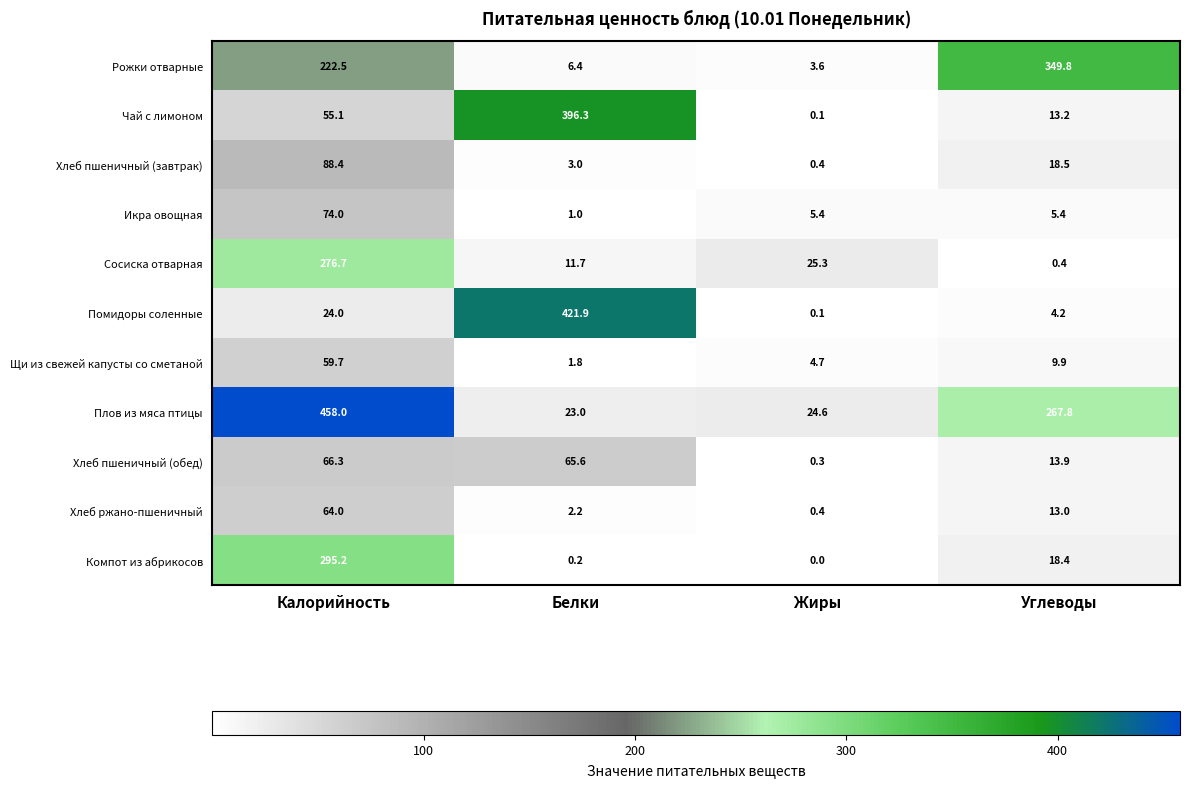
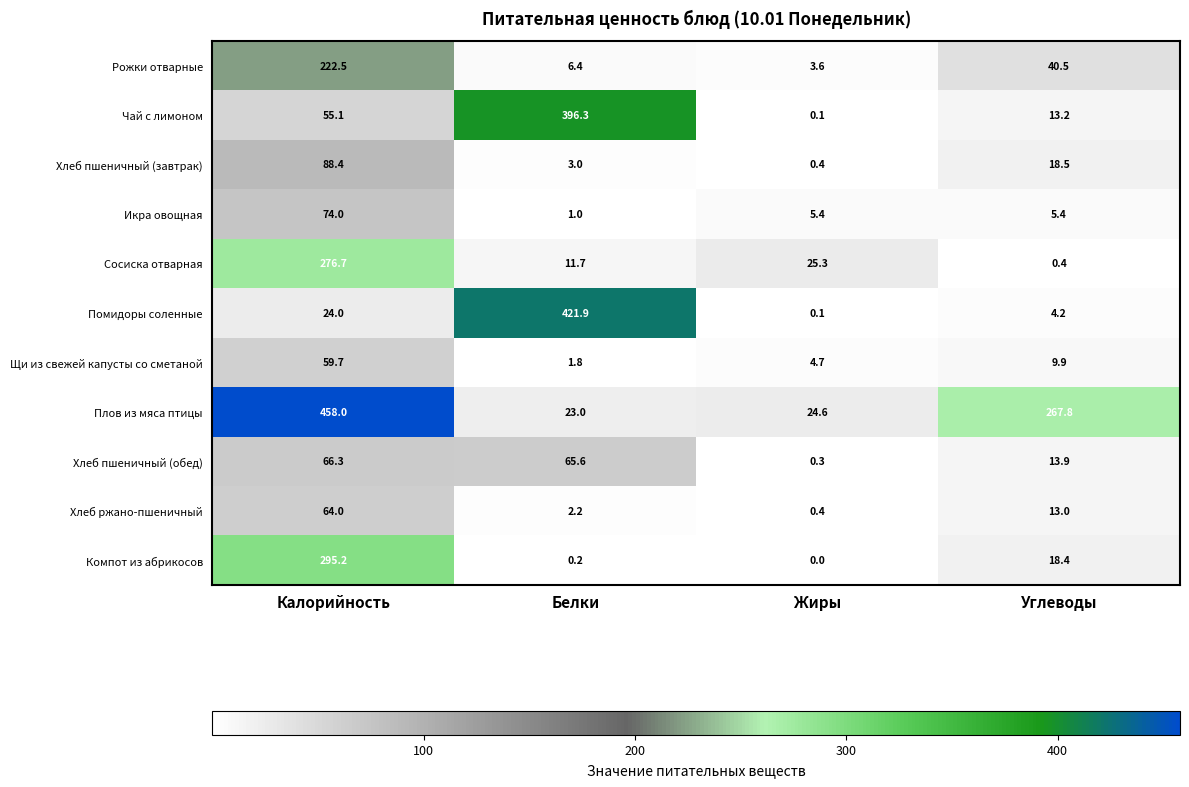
  {
    "Рожки отварные": {
      "Калорийность": 222.5,
      "Белки": 6.4,
      "Жиры": 3.6,
-     "Углеводы": 349.8
+     "Углеводы": 40.5
    },
    "Чай с лимоном": {
      "Калорийность": 55.1,
      "Белки": 396.3,
      "Жиры": 0.1,
      "Углеводы": 13.2
    },
    "Хлеб пшеничный (завтрак)": {
      "Калорийность": 88.4,
      "Белки": 3.0,
      "Жиры": 0.4,
      "Углеводы": 18.5
    },
    "Икра овощная": {
      "Калорийность": 74.0,
      "Белки": 1.0,
      "Жиры": 5.4,
      "Углеводы": 5.4
    },
    "Сосиска отварная": {
      "Калорийность": 276.7,
      "Белки": 11.7,
      "Жиры": 25.3,
      "Углеводы": 0.4
    },
    "Помидоры соленные": {
      "Калорийность": 24.0,
      "Белки": 421.9,
      "Жиры": 0.1,
      "Углеводы": 4.2
    },
    "Щи из свежей капусты со сметаной": {
      "Калорийность": 59.7,
      "Белки": 1.8,
      "Жиры": 4.7,
      "Углеводы": 9.9
    },
    "Плов из мяса птицы": {
      "Калорийность": 458.0,
      "Белки": 23.0,
      "Жиры": 24.6,
      "Углеводы": 267.8
    },
    "Хлеб пшеничный (обед)": {
      "Калорийность": 66.3,
      "Белки": 65.6,
      "Жиры": 0.3,
      "Углеводы": 13.9
    },
    "Хлеб ржано-пшеничный": {
      "Калорийность": 64.0,
      "Белки": 2.2,
      "Жиры": 0.4,
      "Углеводы": 13.0
    },
    "Компот из абрикосов": {
      "Калорийность": 295.2,
      "Белки": 0.2,
      "Жиры": 0.0,
      "Углеводы": 18.4
    }
  }
